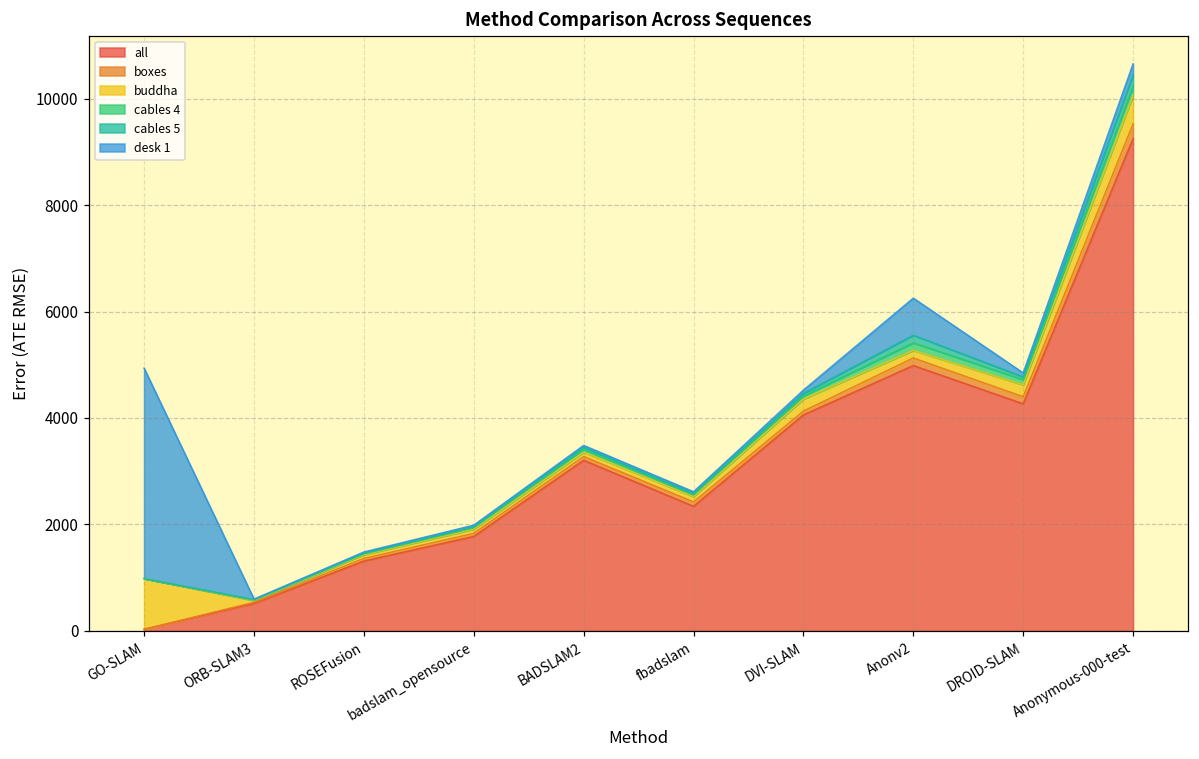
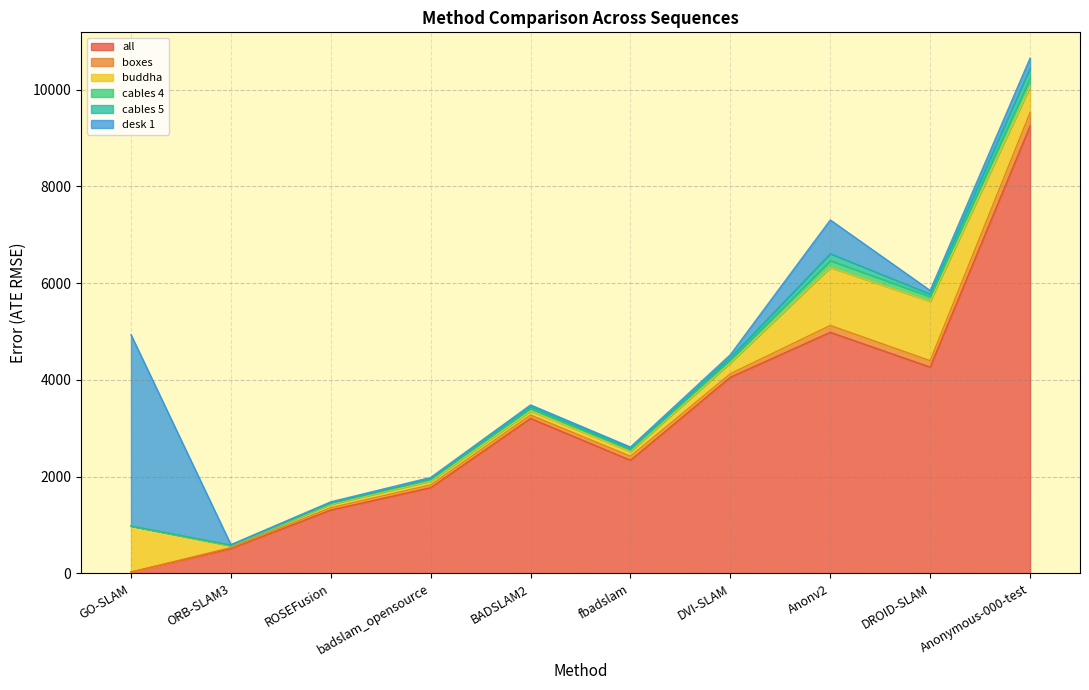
  {
    "buddha": {
      "BADSLAM2": 100,
      "DVI-SLAM": 200,
-     "Anonv2": 100,
-     "DROID-SLAM": 200,
+     "Anonv2": 1200,
+     "DROID-SLAM": 1200,
      "Anonymous-000-test": 500
    },
    "desk 1": {
      "GO-SLAM": 4000,
      "DVI-SLAM": 100,
      "Anonv2": 700,
      "DROID-SLAM": 100,
      "Anonymous-000-test": 200
    }
  }
